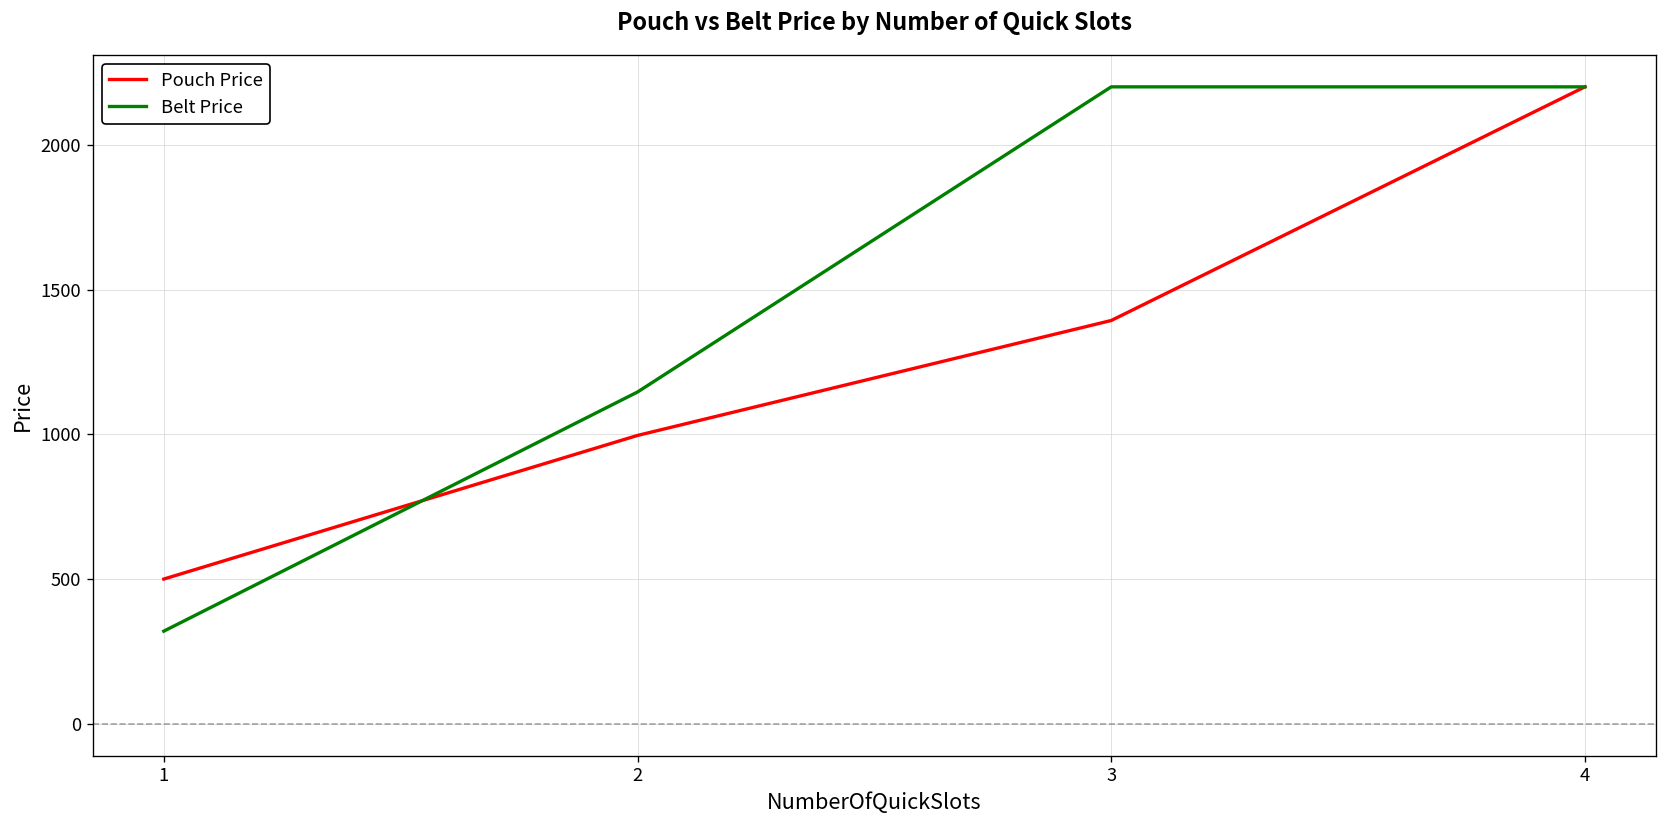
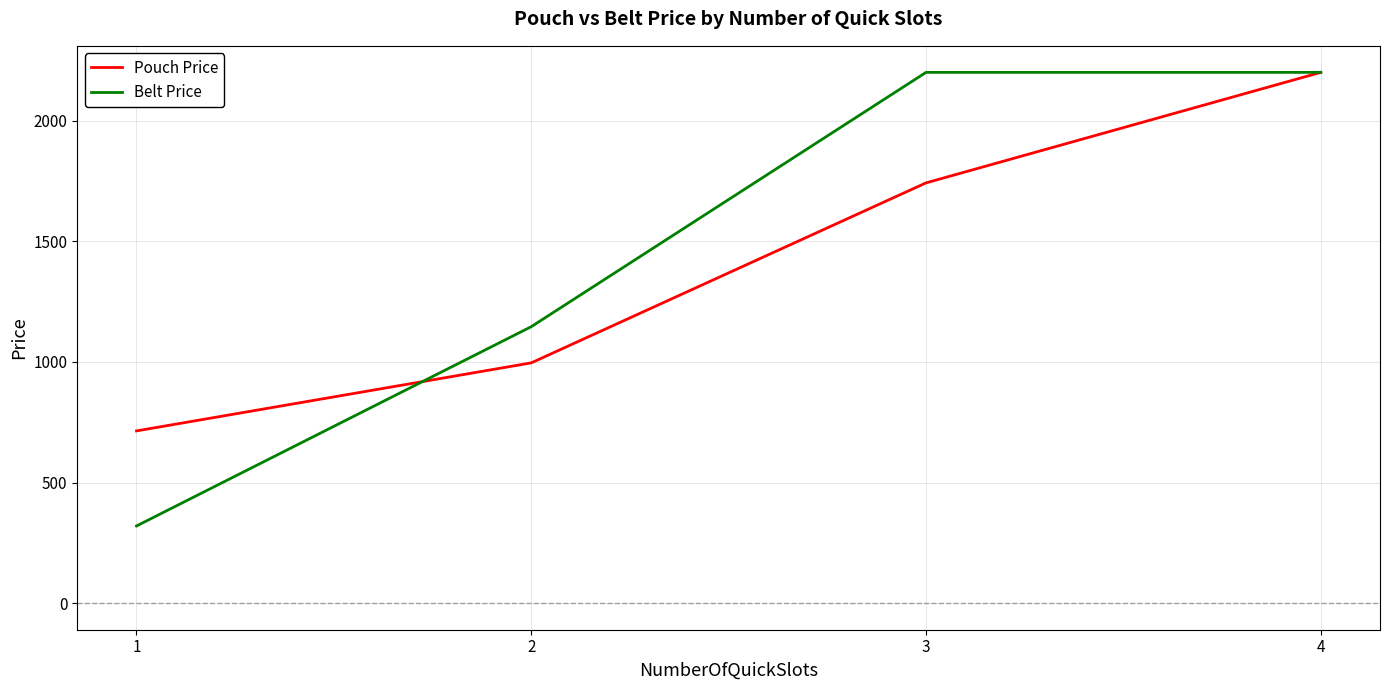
  {
    "Pouch Price": {
-     "1": 500,
+     "1": 710,
      "2": 1000,
-     "3": 1390
+     "3": 1740
    },
    "Belt Price": {
      "1": 320,
      "2": 1150,
      "3": 2200
    }
  }
